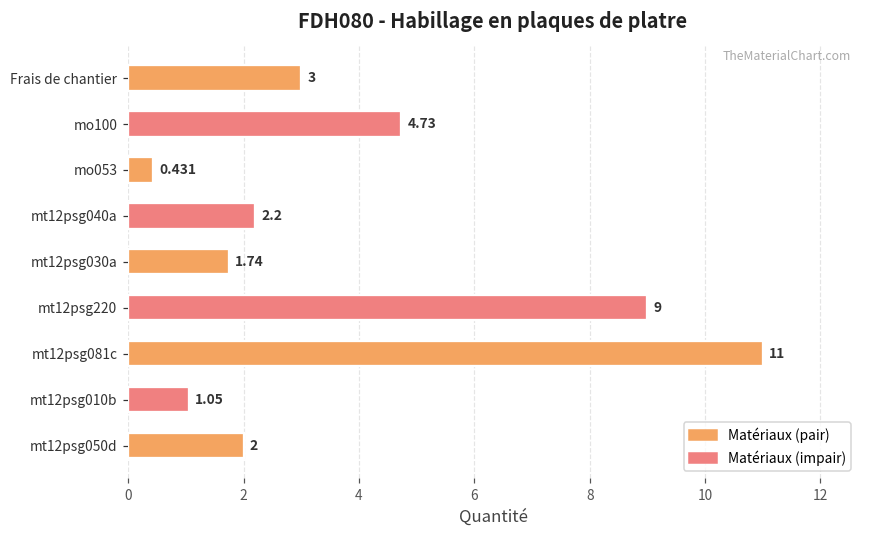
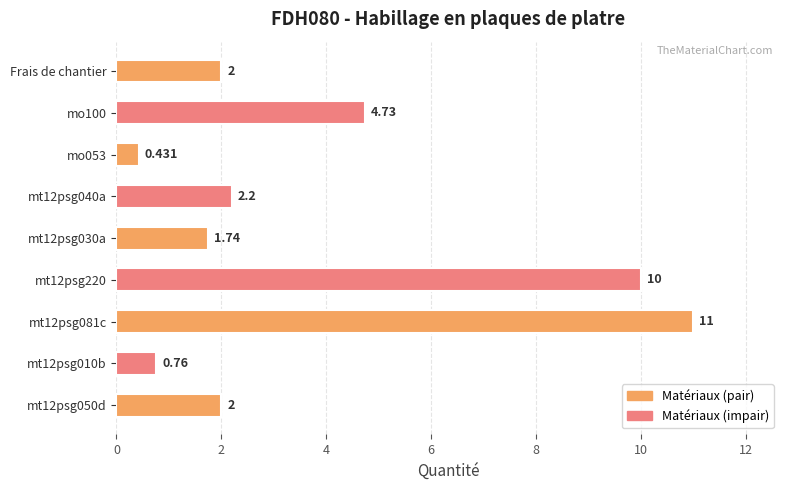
  {
-   "Frais de chantier": 3,
+   "Frais de chantier": 2,
    "mo100": 4.73,
    "mo053": 0.431,
    "mt12psg040a": 2.2,
    "mt12psg030a": 1.74,
-   "mt12psg220": 9,
+   "mt12psg220": 10,
    "mt12psg081c": 11,
-   "mt12psg010b": 1.05,
+   "mt12psg010b": 0.76,
    "mt12psg050d": 2
  }
